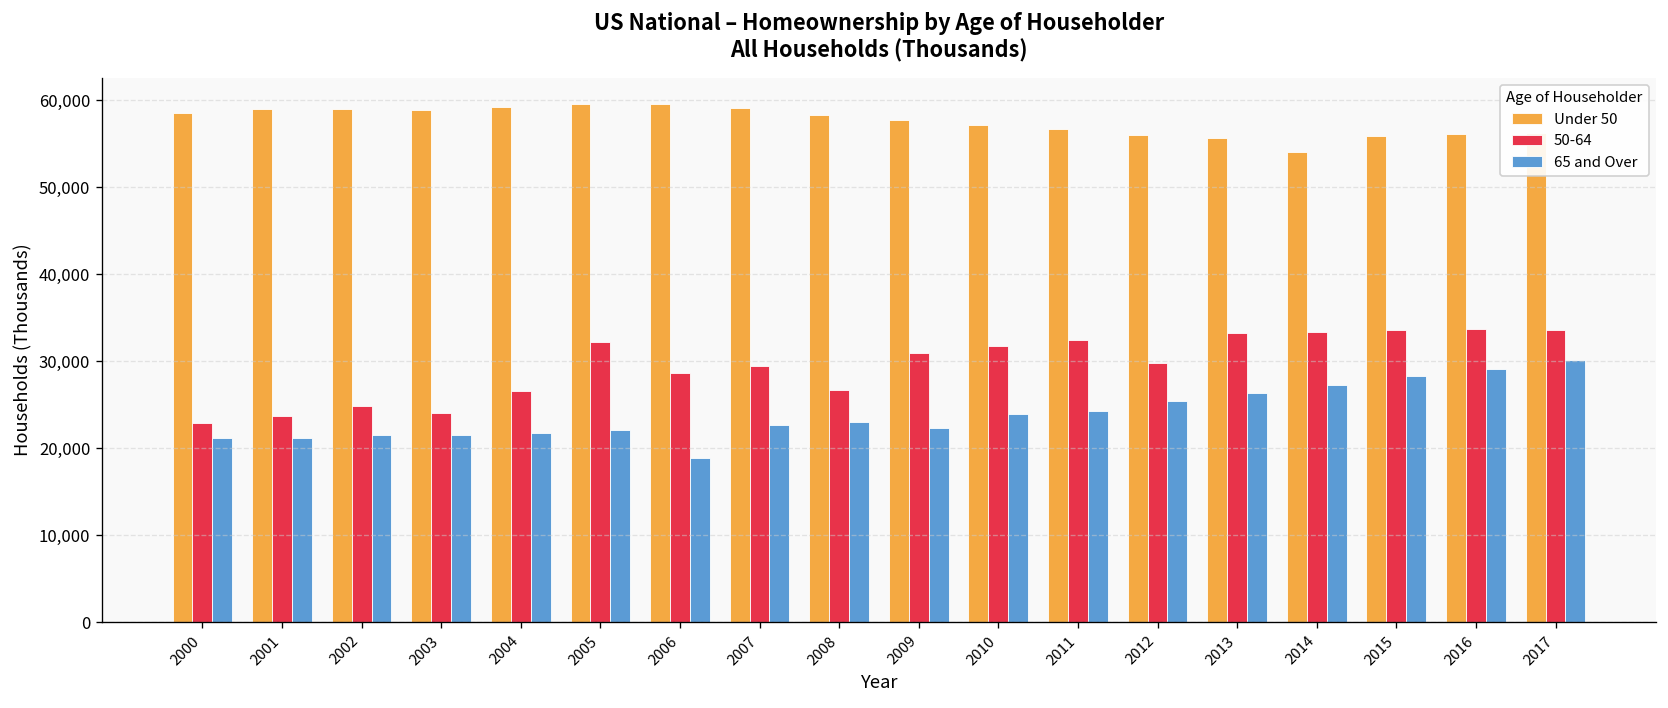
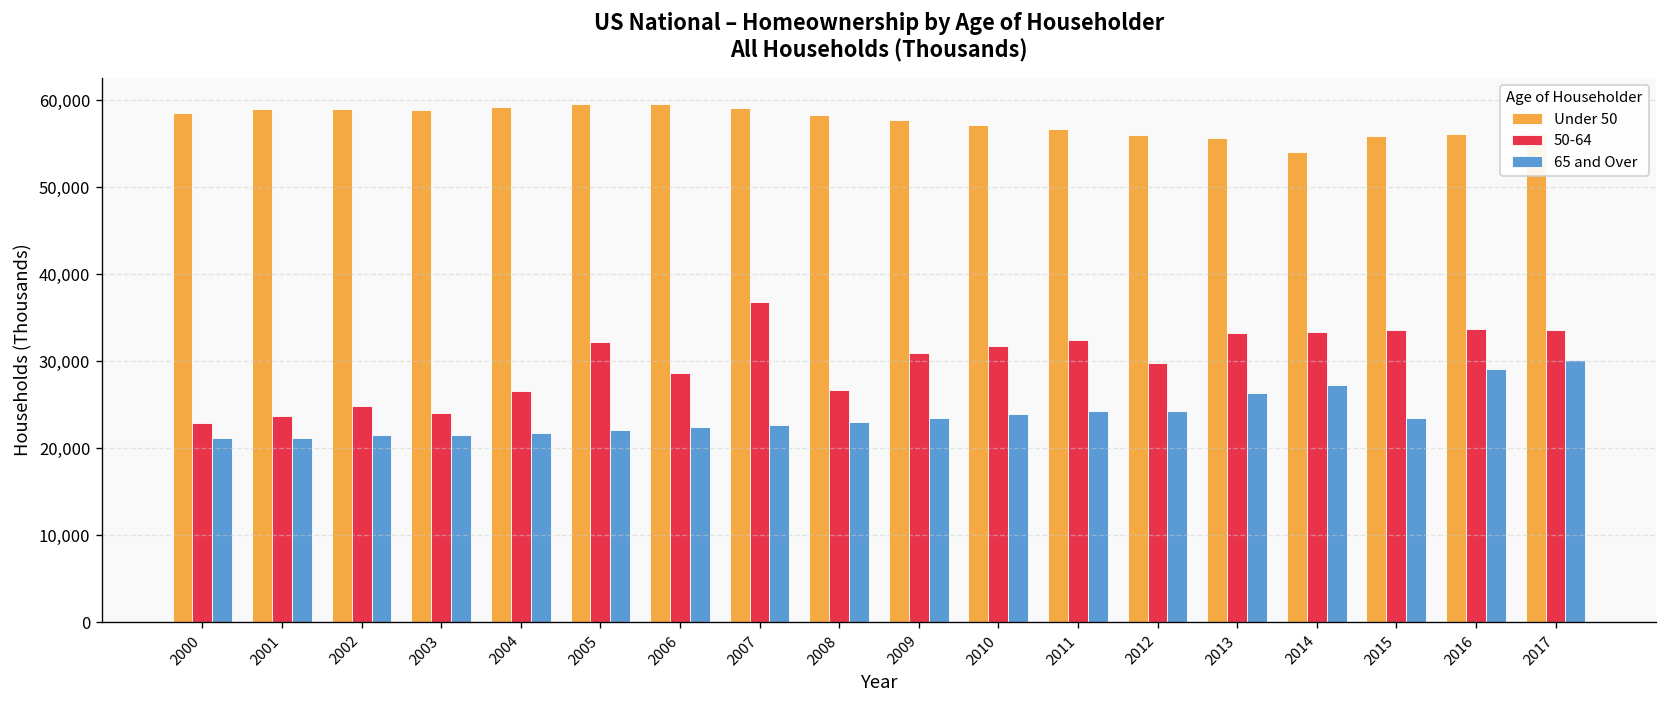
  {
    "Under 50": {
      "2000": "59,000",
      "2001": "59,000",
      "2002": "59,000",
      "2003": "59,000",
      "2004": "59,000",
      "2005": "60,000",
      "2006": "60,000",
      "2007": "59,000",
      "2008": "58,000",
      "2009": "58,000",
      "2010": "57,000",
      "2011": "57,000",
      "2012": "56,000",
      "2013": "56,000",
      "2014": "54,000",
      "2015": "56,000",
      "2016": "56,000"
    },
    "50-64": {
      "2000": "23,000",
      "2001": "24,000",
      "2002": "25,000",
      "2003": "24,000",
      "2004": "27,000",
      "2005": "32,000",
      "2006": "29,000",
-     "2007": "29,000",
+     "2007": "37,000",
      "2008": "27,000",
      "2009": "31,000",
      "2010": "32,000",
      "2011": "32,000",
      "2012": "30,000",
      "2013": "33,000",
      "2014": "33,000",
      "2015": "34,000",
      "2016": "34,000",
      "2017": "34,000"
    },
    "65 and Over": {
      "2000": "21,000",
      "2001": "21,000",
      "2002": "21,000",
      "2003": "22,000",
      "2004": "22,000",
      "2005": "22,000",
-     "2006": "19,000",
+     "2006": "22,000",
      "2007": "23,000",
      "2008": "23,000",
-     "2009": "22,000",
+     "2009": "24,000",
      "2010": "24,000",
      "2011": "24,000",
-     "2012": "25,000",
+     "2012": "24,000",
      "2013": "26,000",
      "2014": "27,000",
-     "2015": "28,000",
+     "2015": "23,000",
      "2016": "29,000",
      "2017": "30,000"
    }
  }
